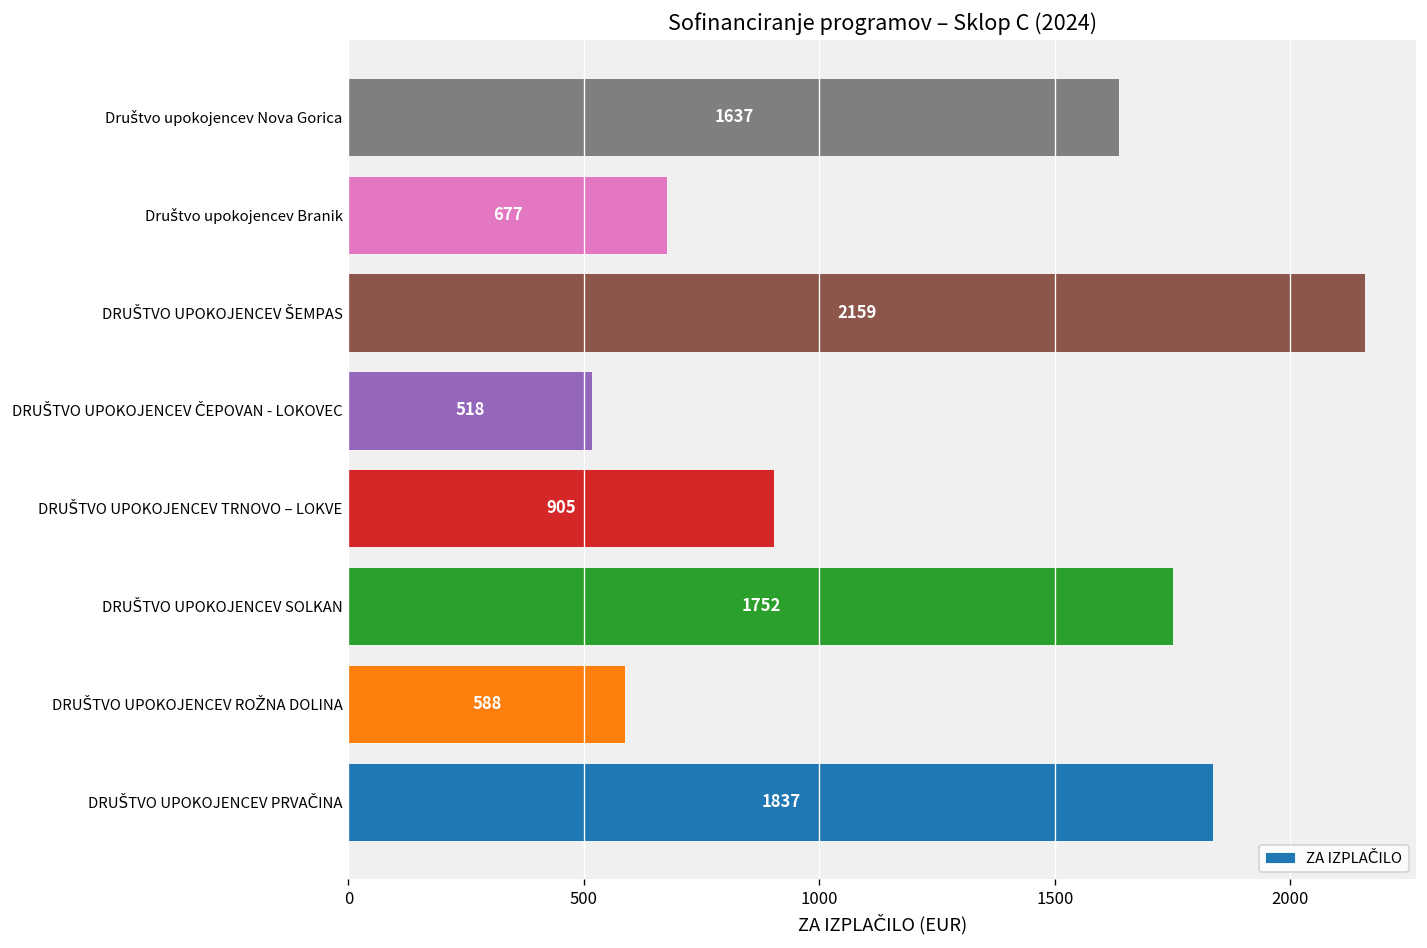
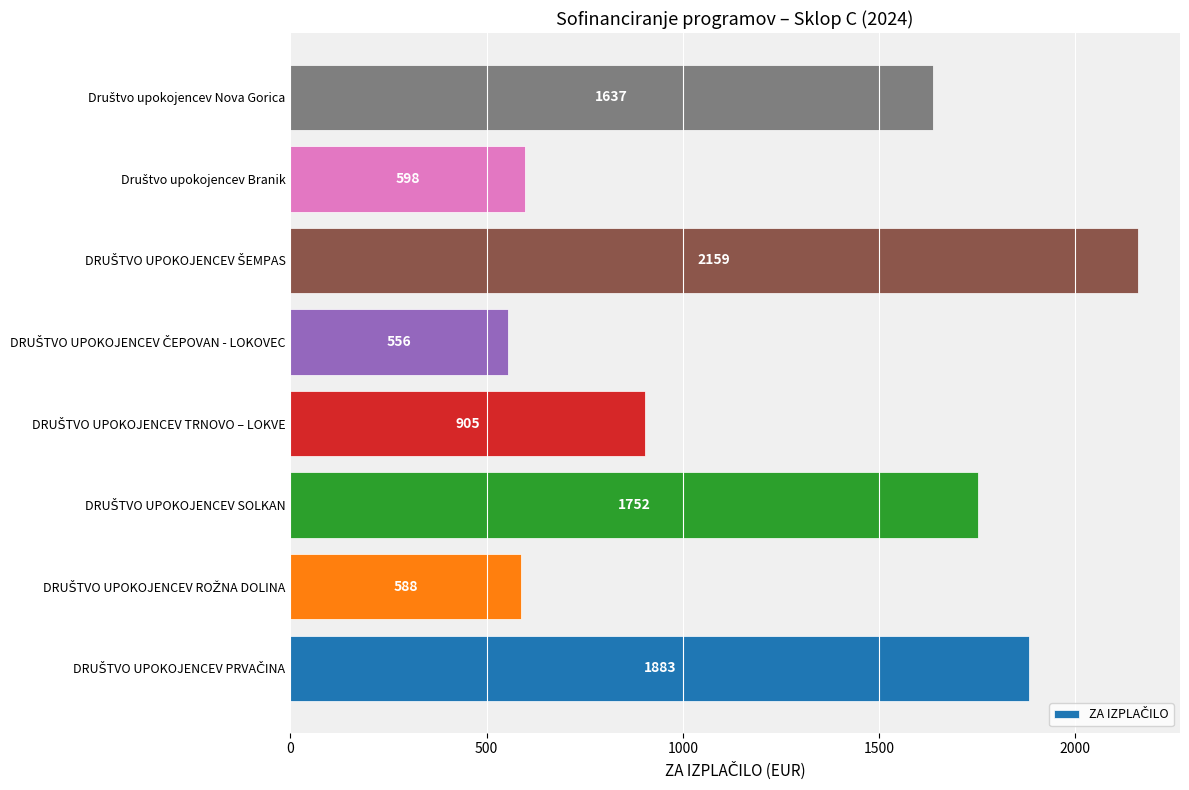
  {
    "Društvo upokojencev Nova Gorica": 1637,
-   "Društvo upokojencev Branik": 677,
+   "Društvo upokojencev Branik": 598,
    "DRUŠTVO UPOKOJENCEV ŠEMPAS": 2159,
-   "DRUŠTVO UPOKOJENCEV ČEPOVAN - LOKOVEC": 518,
+   "DRUŠTVO UPOKOJENCEV ČEPOVAN - LOKOVEC": 556,
    "DRUŠTVO UPOKOJENCEV TRNOVO – LOKVE": 905,
    "DRUŠTVO UPOKOJENCEV SOLKAN": 1752,
    "DRUŠTVO UPOKOJENCEV ROŽNA DOLINA": 588,
-   "DRUŠTVO UPOKOJENCEV PRVAČINA": 1837
+   "DRUŠTVO UPOKOJENCEV PRVAČINA": 1883
  }
